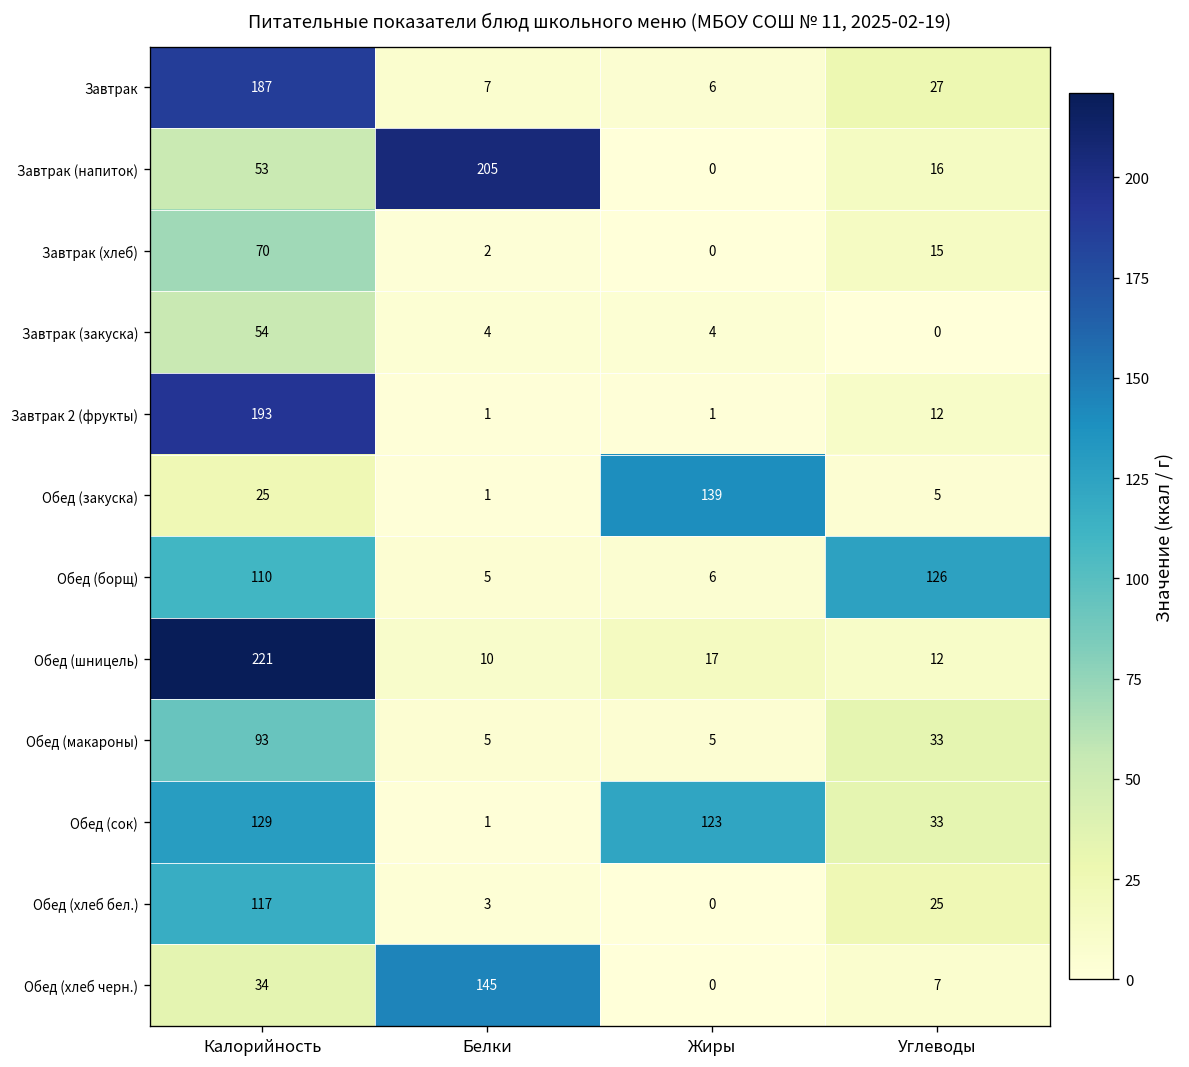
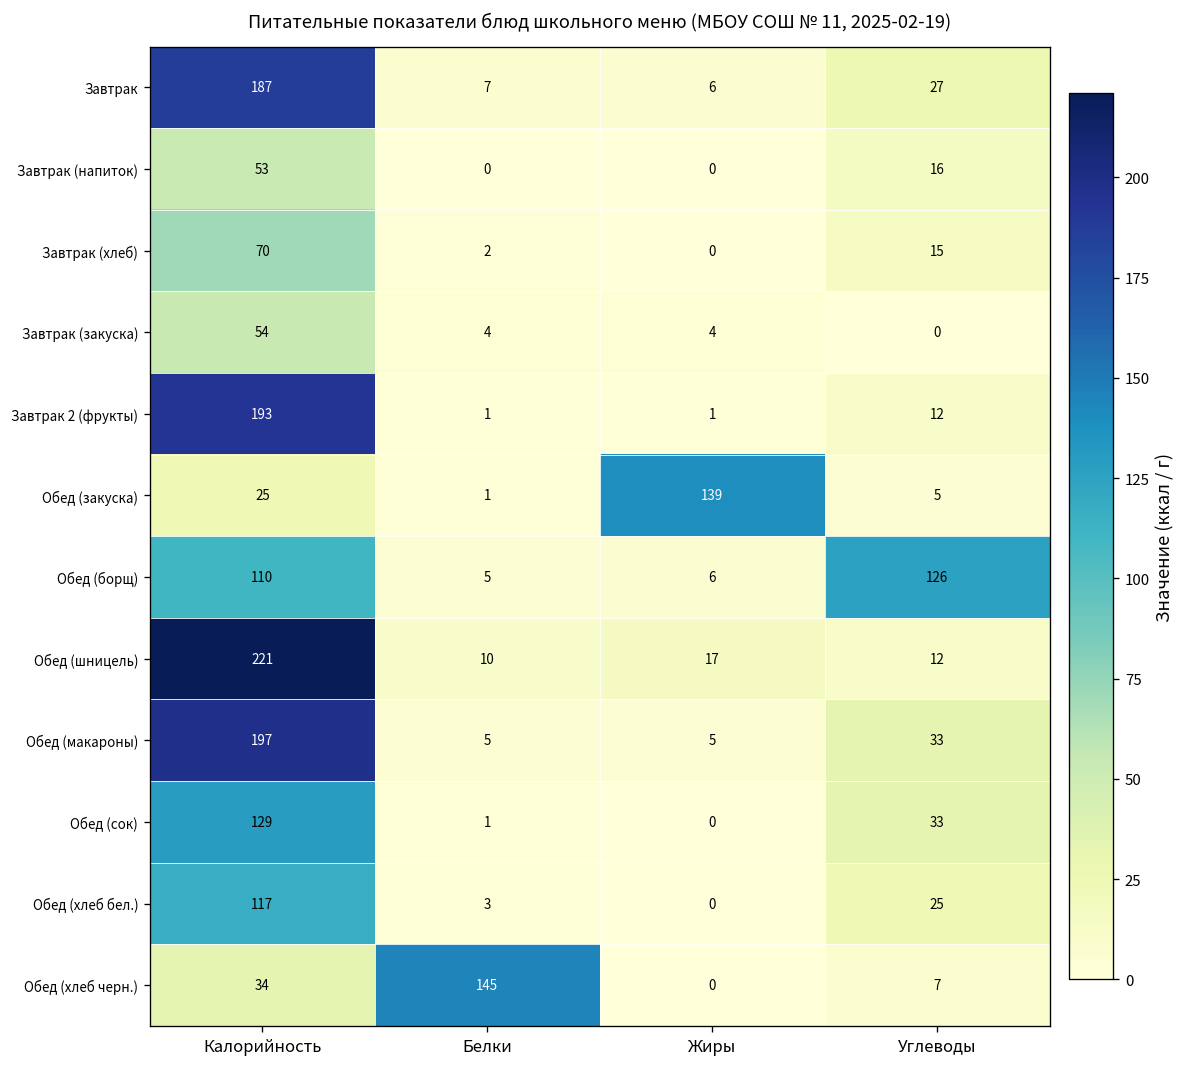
  {
    "Завтрак": {
      "Калорийность": 187,
      "Белки": 7,
      "Жиры": 6,
      "Углеводы": 27
    },
    "Завтрак (напиток)": {
      "Калорийность": 53,
-     "Белки": 205,
+     "Белки": 0,
      "Жиры": 0,
      "Углеводы": 16
    },
    "Завтрак (хлеб)": {
      "Калорийность": 70,
      "Белки": 2,
      "Жиры": 0,
      "Углеводы": 15
    },
    "Завтрак (закуска)": {
      "Калорийность": 54,
      "Белки": 4,
      "Жиры": 4,
      "Углеводы": 0
    },
    "Завтрак 2 (фрукты)": {
      "Калорийность": 193,
      "Белки": 1,
      "Жиры": 1,
      "Углеводы": 12
    },
    "Обед (закуска)": {
      "Калорийность": 25,
      "Белки": 1,
      "Жиры": 139,
      "Углеводы": 5
    },
    "Обед (борщ)": {
      "Калорийность": 110,
      "Белки": 5,
      "Жиры": 6,
      "Углеводы": 126
    },
    "Обед (шницель)": {
      "Калорийность": 221,
      "Белки": 10,
      "Жиры": 17,
      "Углеводы": 12
    },
    "Обед (макароны)": {
-     "Калорийность": 93,
+     "Калорийность": 197,
      "Белки": 5,
      "Жиры": 5,
      "Углеводы": 33
    },
    "Обед (сок)": {
      "Калорийность": 129,
      "Белки": 1,
-     "Жиры": 123,
+     "Жиры": 0,
      "Углеводы": 33
    },
    "Обед (хлеб бел.)": {
      "Калорийность": 117,
      "Белки": 3,
      "Жиры": 0,
      "Углеводы": 25
    },
    "Обед (хлеб черн.)": {
      "Калорийность": 34,
      "Белки": 145,
      "Жиры": 0,
      "Углеводы": 7
    }
  }
